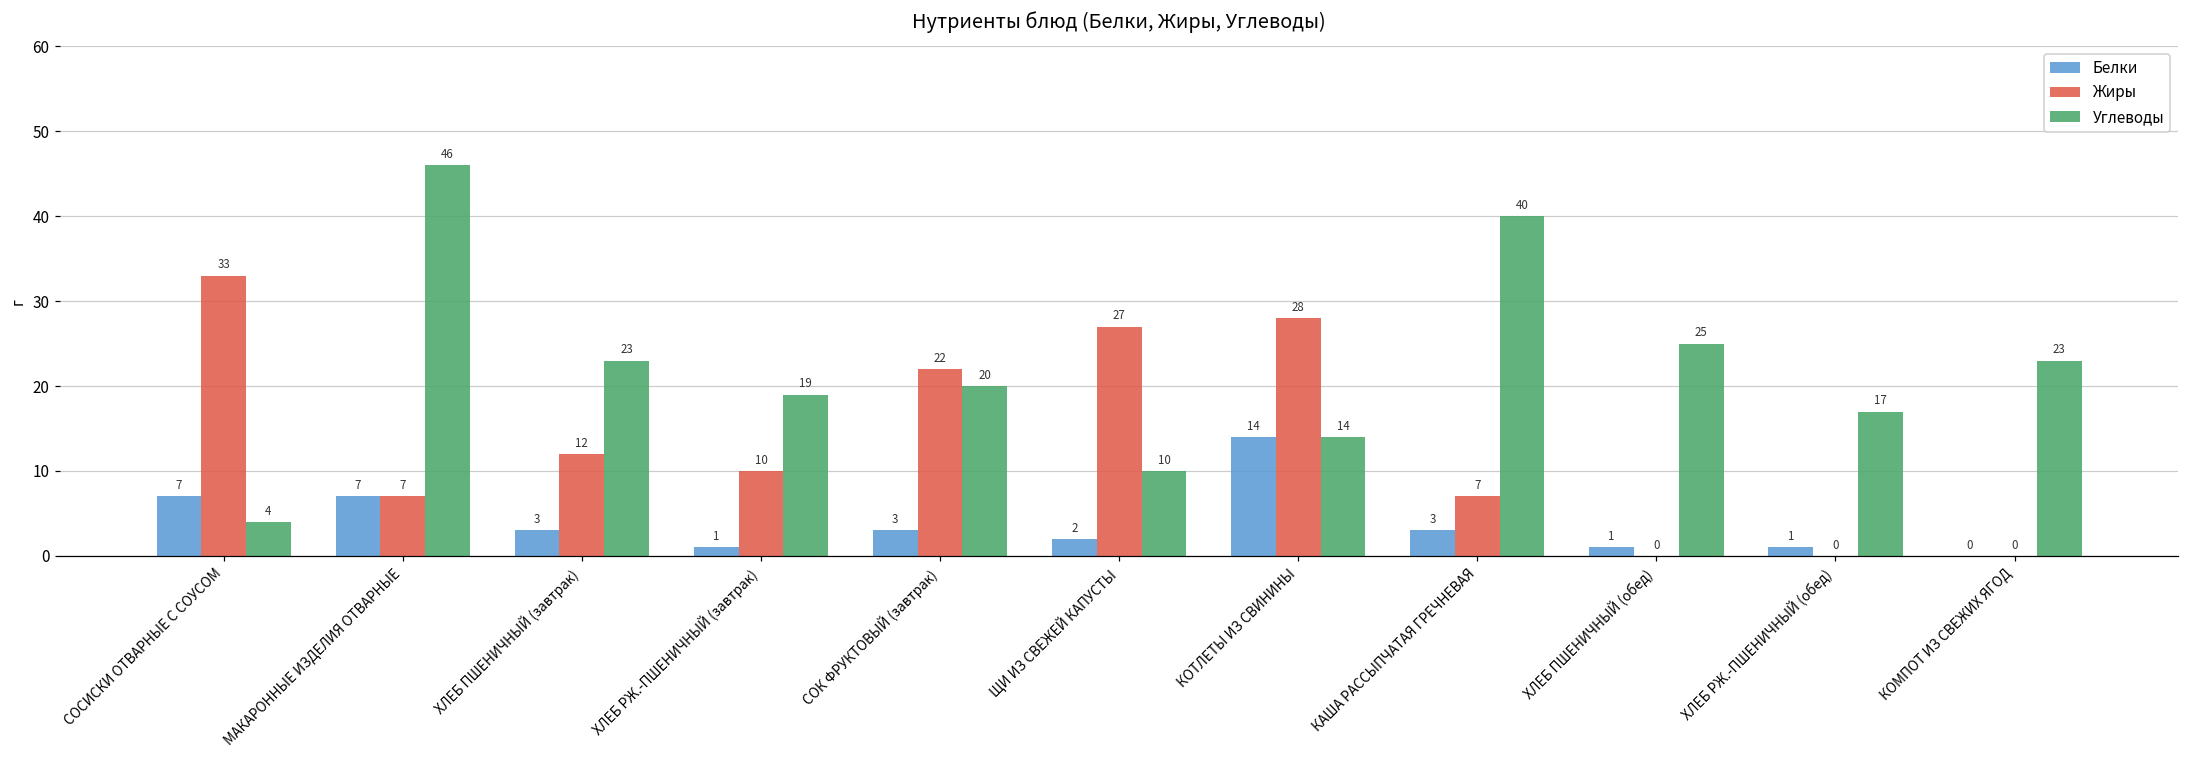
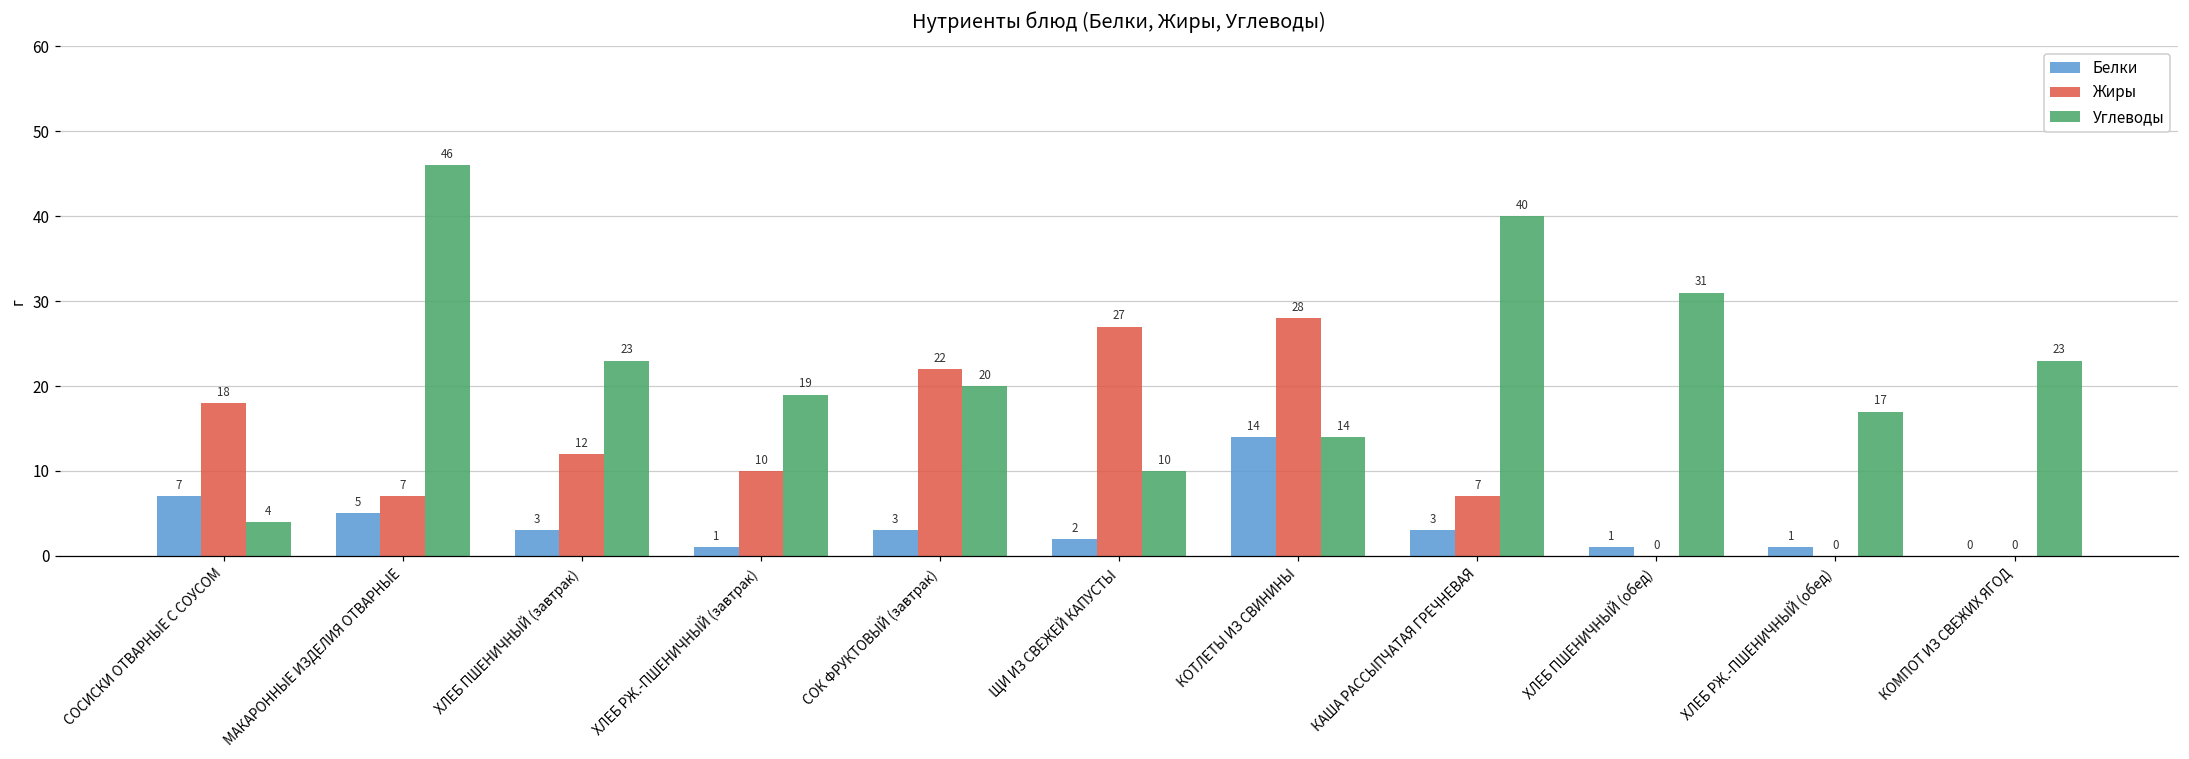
  {
    "Белки": {
      "СОСИСКИ ОТВАРНЫЕ С СОУСОМ": 7,
-     "МАКАРОННЫЕ ИЗДЕЛИЯ ОТВАРНЫЕ": 7,
+     "МАКАРОННЫЕ ИЗДЕЛИЯ ОТВАРНЫЕ": 5,
      "ХЛЕБ ПШЕНИЧНЫЙ (завтрак)": 3,
      "ХЛЕБ РЖ.-ПШЕНИЧНЫЙ (завтрак)": 1,
      "СОК ФРУКТОВЫЙ (завтрак)": 3,
      "ЩИ ИЗ СВЕЖЕЙ КАПУСТЫ": 2,
      "КОТЛЕТЫ ИЗ СВИНИНЫ": 14,
      "КАША РАССЫПЧАТАЯ ГРЕЧНЕВАЯ": 3,
      "ХЛЕБ ПШЕНИЧНЫЙ (обед)": 1,
      "ХЛЕБ РЖ.-ПШЕНИЧНЫЙ (обед)": 1,
      "КОМПОТ ИЗ СВЕЖИХ ЯГОД": 0
    },
    "Жиры": {
-     "СОСИСКИ ОТВАРНЫЕ С СОУСОМ": 33,
+     "СОСИСКИ ОТВАРНЫЕ С СОУСОМ": 18,
      "МАКАРОННЫЕ ИЗДЕЛИЯ ОТВАРНЫЕ": 7,
      "ХЛЕБ ПШЕНИЧНЫЙ (завтрак)": 12,
      "ХЛЕБ РЖ.-ПШЕНИЧНЫЙ (завтрак)": 10,
      "СОК ФРУКТОВЫЙ (завтрак)": 22,
      "ЩИ ИЗ СВЕЖЕЙ КАПУСТЫ": 27,
      "КОТЛЕТЫ ИЗ СВИНИНЫ": 28,
      "КАША РАССЫПЧАТАЯ ГРЕЧНЕВАЯ": 7,
      "ХЛЕБ ПШЕНИЧНЫЙ (обед)": 0,
      "ХЛЕБ РЖ.-ПШЕНИЧНЫЙ (обед)": 0,
      "КОМПОТ ИЗ СВЕЖИХ ЯГОД": 0
    },
    "Углеводы": {
      "СОСИСКИ ОТВАРНЫЕ С СОУСОМ": 4,
      "МАКАРОННЫЕ ИЗДЕЛИЯ ОТВАРНЫЕ": 46,
      "ХЛЕБ ПШЕНИЧНЫЙ (завтрак)": 23,
      "ХЛЕБ РЖ.-ПШЕНИЧНЫЙ (завтрак)": 19,
      "СОК ФРУКТОВЫЙ (завтрак)": 20,
      "ЩИ ИЗ СВЕЖЕЙ КАПУСТЫ": 10,
      "КОТЛЕТЫ ИЗ СВИНИНЫ": 14,
      "КАША РАССЫПЧАТАЯ ГРЕЧНЕВАЯ": 40,
-     "ХЛЕБ ПШЕНИЧНЫЙ (обед)": 25,
+     "ХЛЕБ ПШЕНИЧНЫЙ (обед)": 31,
      "ХЛЕБ РЖ.-ПШЕНИЧНЫЙ (обед)": 17,
      "КОМПОТ ИЗ СВЕЖИХ ЯГОД": 23
    }
  }
